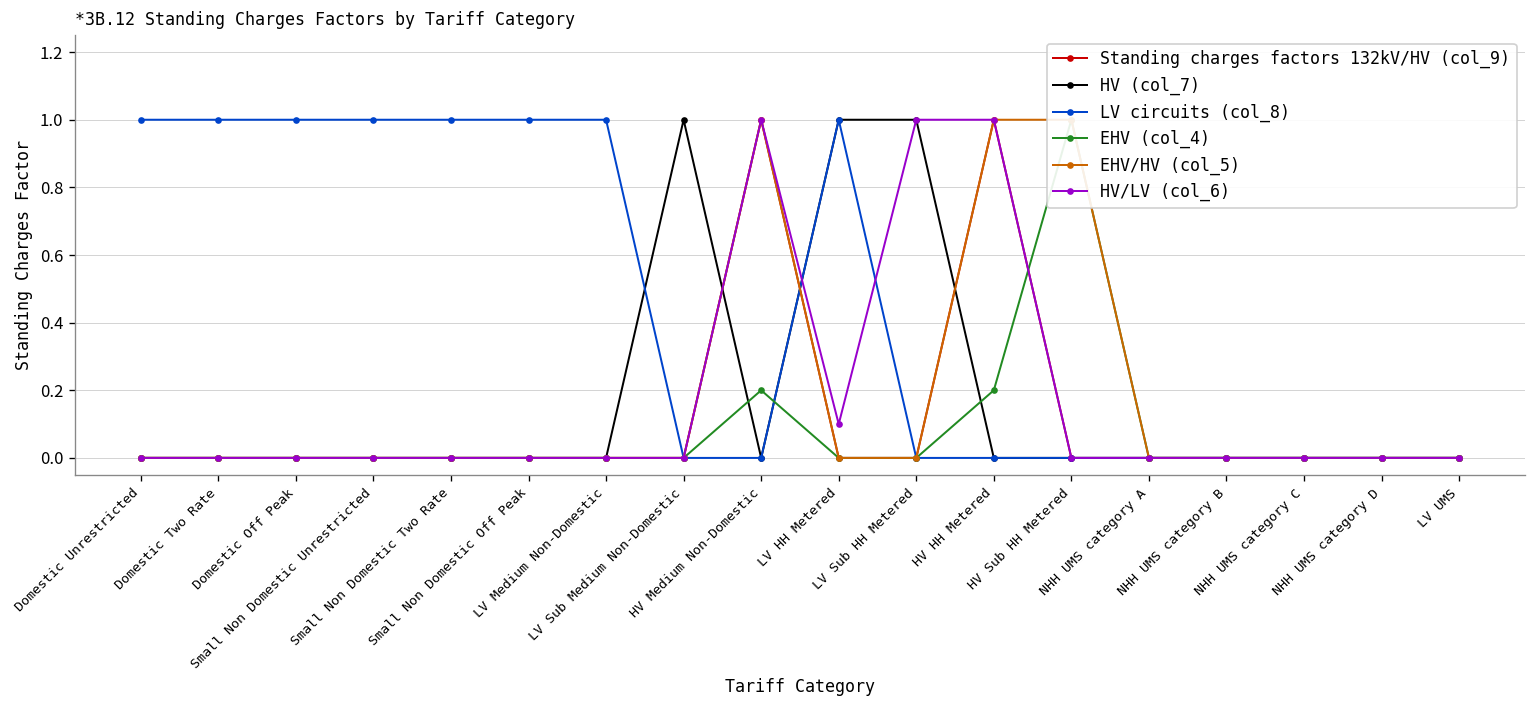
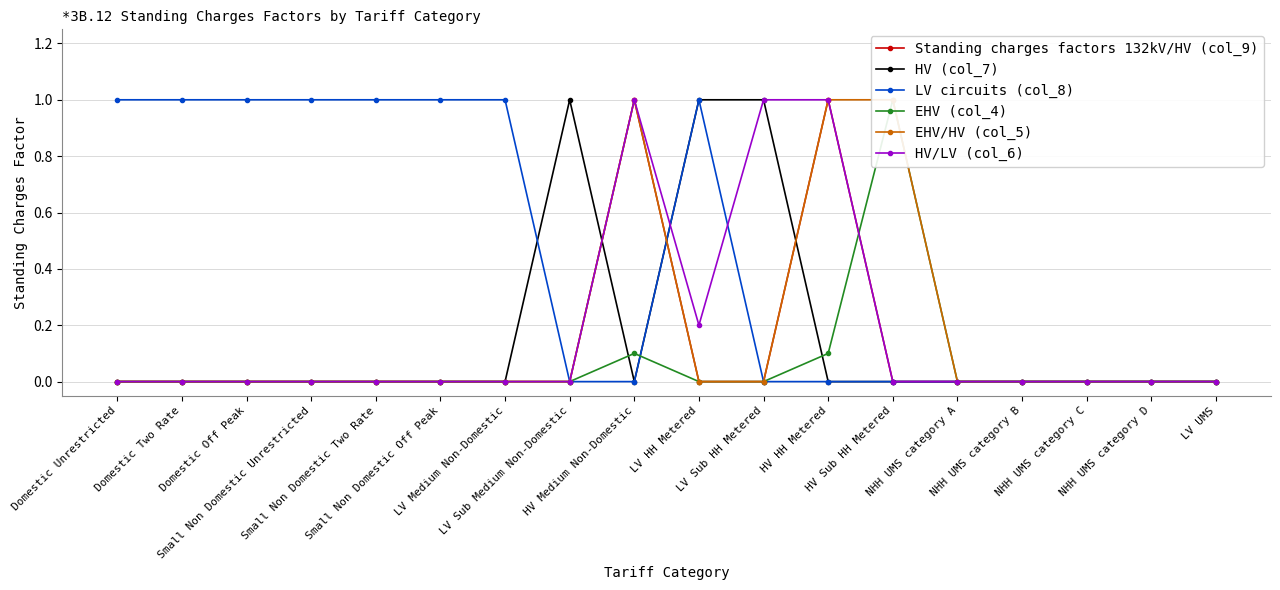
  {
    "HV (col_7)": {
      "LV Sub Medium Non-Domestic": 1.0
    },
    "LV circuits (col_8)": {
      "Domestic Unrestricted": 1.0,
      "Domestic Two Rate": 1.0,
      "Domestic Off Peak": 1.0,
      "Small Non Domestic Unrestricted": 1.0,
      "Small Non Domestic Two Rate": 1.0,
      "Small Non Domestic Off Peak": 1.0,
      "LV Medium Non-Domestic": 1.0
    },
    "EHV (col_4)": {
-     "HV Medium Non-Domestic": 0.2,
-     "HV HH Metered": 0.2
+     "HV Medium Non-Domestic": 0.1,
+     "HV HH Metered": 0.1
    },
    "HV/LV (col_6)": {
-     "LV HH Metered": 0.1
+     "LV HH Metered": 0.2
    }
  }
